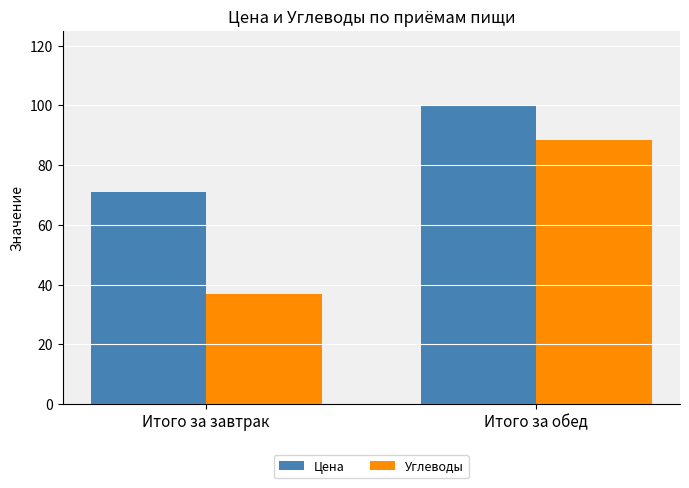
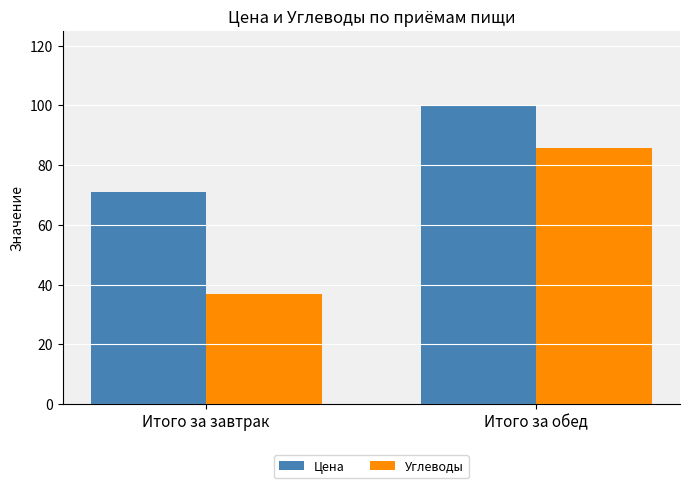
  {
    "Цена": {
      "Итого за завтрак": 71,
      "Итого за обед": 100
    },
    "Углеводы": {
      "Итого за завтрак": 37,
-     "Итого за обед": 89
+     "Итого за обед": 86
    }
  }
